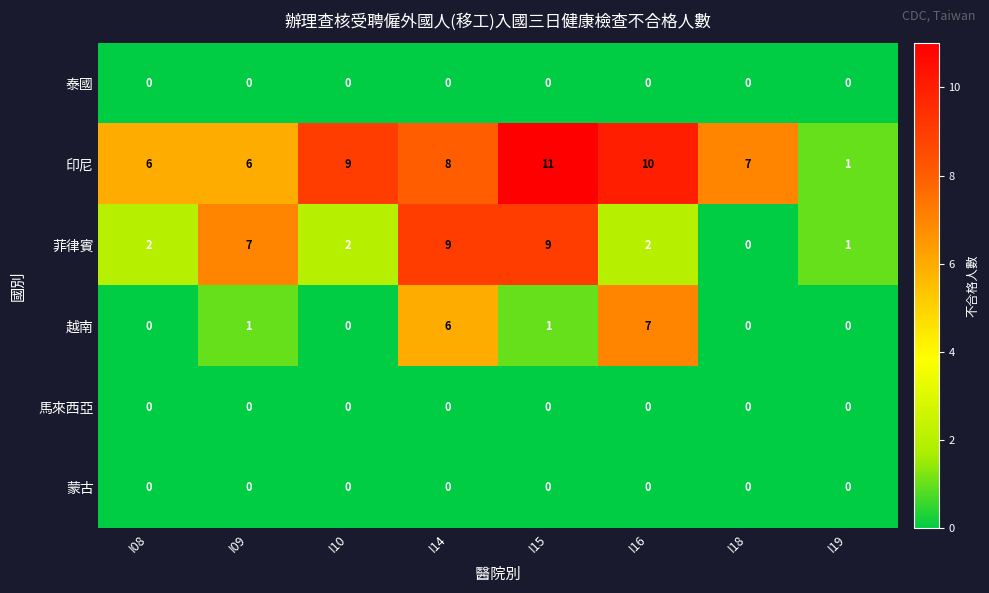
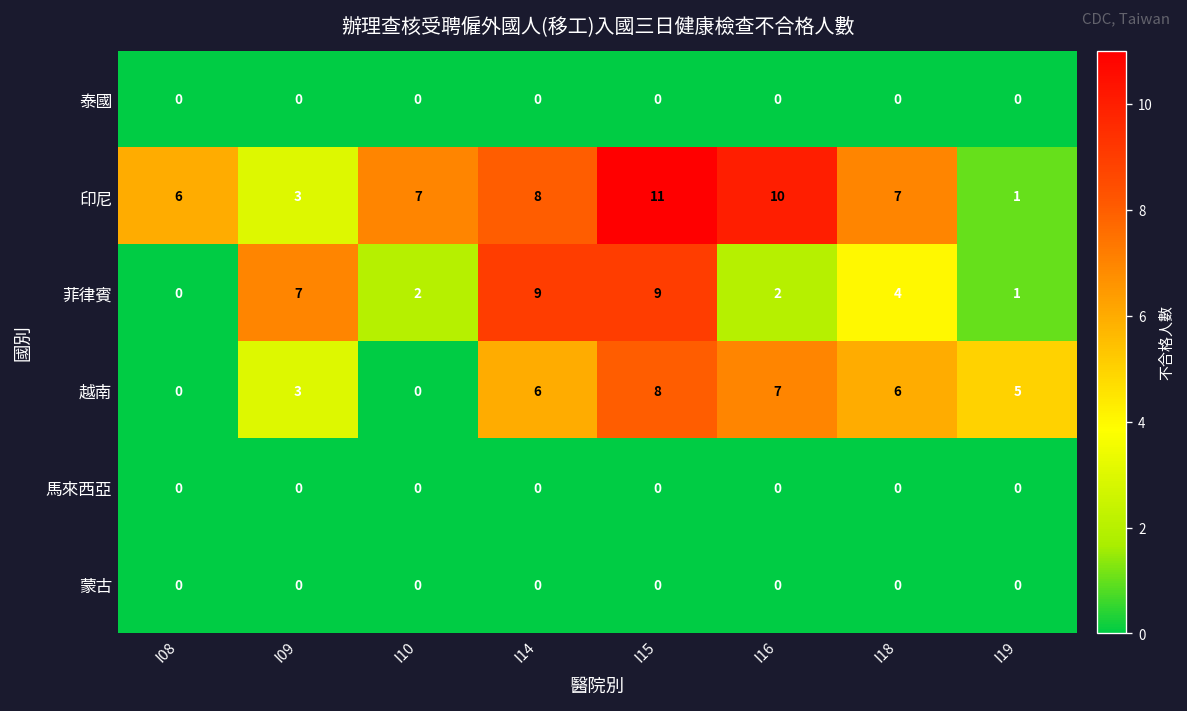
  {
    "泰國": {
      "I08": 0,
      "I09": 0,
      "I10": 0,
      "I14": 0,
      "I15": 0,
      "I16": 0,
      "I18": 0,
      "I19": 0
    },
    "印尼": {
      "I08": 6,
-     "I09": 6,
-     "I10": 9,
+     "I09": 3,
+     "I10": 7,
      "I14": 8,
      "I15": 11,
      "I16": 10,
      "I18": 7,
      "I19": 1
    },
    "菲律賓": {
-     "I08": 2,
+     "I08": 0,
      "I09": 7,
      "I10": 2,
      "I14": 9,
      "I15": 9,
      "I16": 2,
-     "I18": 0,
+     "I18": 4,
      "I19": 1
    },
    "越南": {
      "I08": 0,
-     "I09": 1,
+     "I09": 3,
      "I10": 0,
      "I14": 6,
-     "I15": 1,
+     "I15": 8,
      "I16": 7,
-     "I18": 0,
-     "I19": 0
+     "I18": 6,
+     "I19": 5
    },
    "馬來西亞": {
      "I08": 0,
      "I09": 0,
      "I10": 0,
      "I14": 0,
      "I15": 0,
      "I16": 0,
      "I18": 0,
      "I19": 0
    },
    "蒙古": {
      "I08": 0,
      "I09": 0,
      "I10": 0,
      "I14": 0,
      "I15": 0,
      "I16": 0,
      "I18": 0,
      "I19": 0
    }
  }
